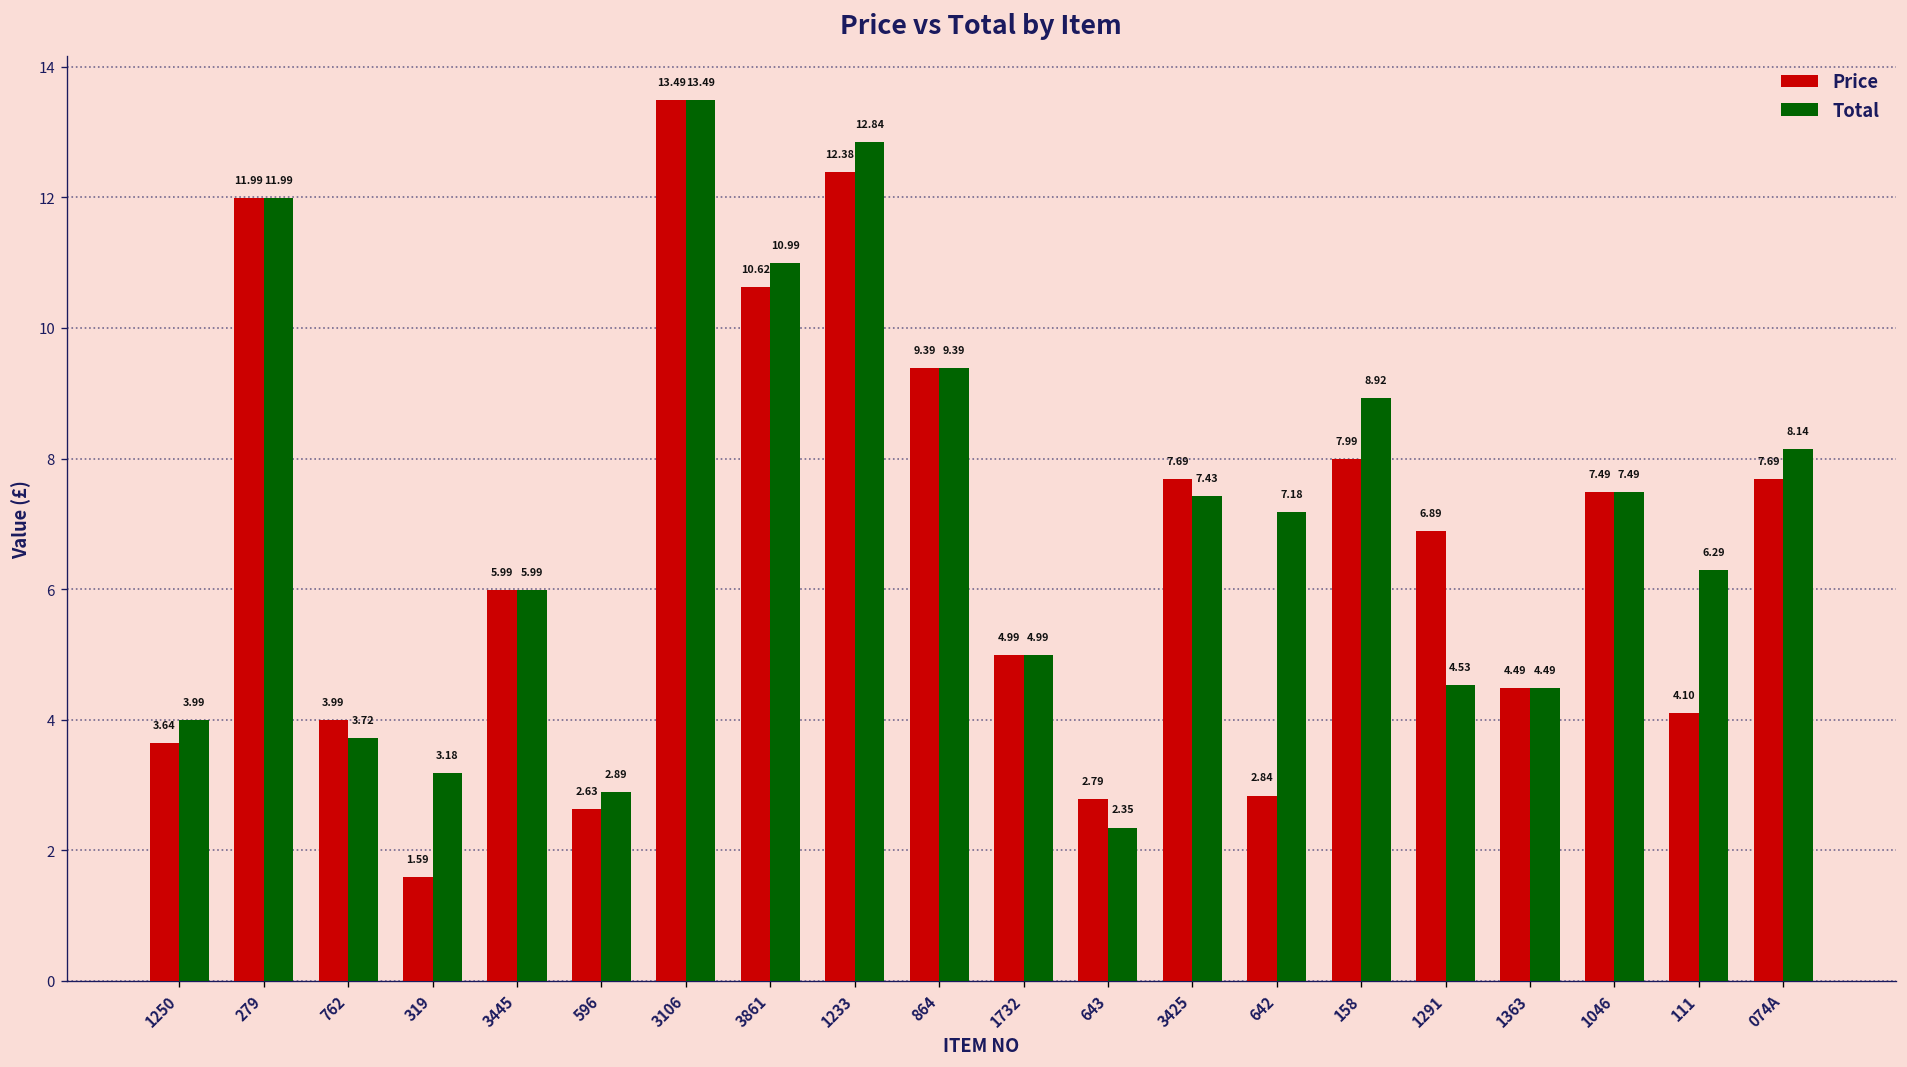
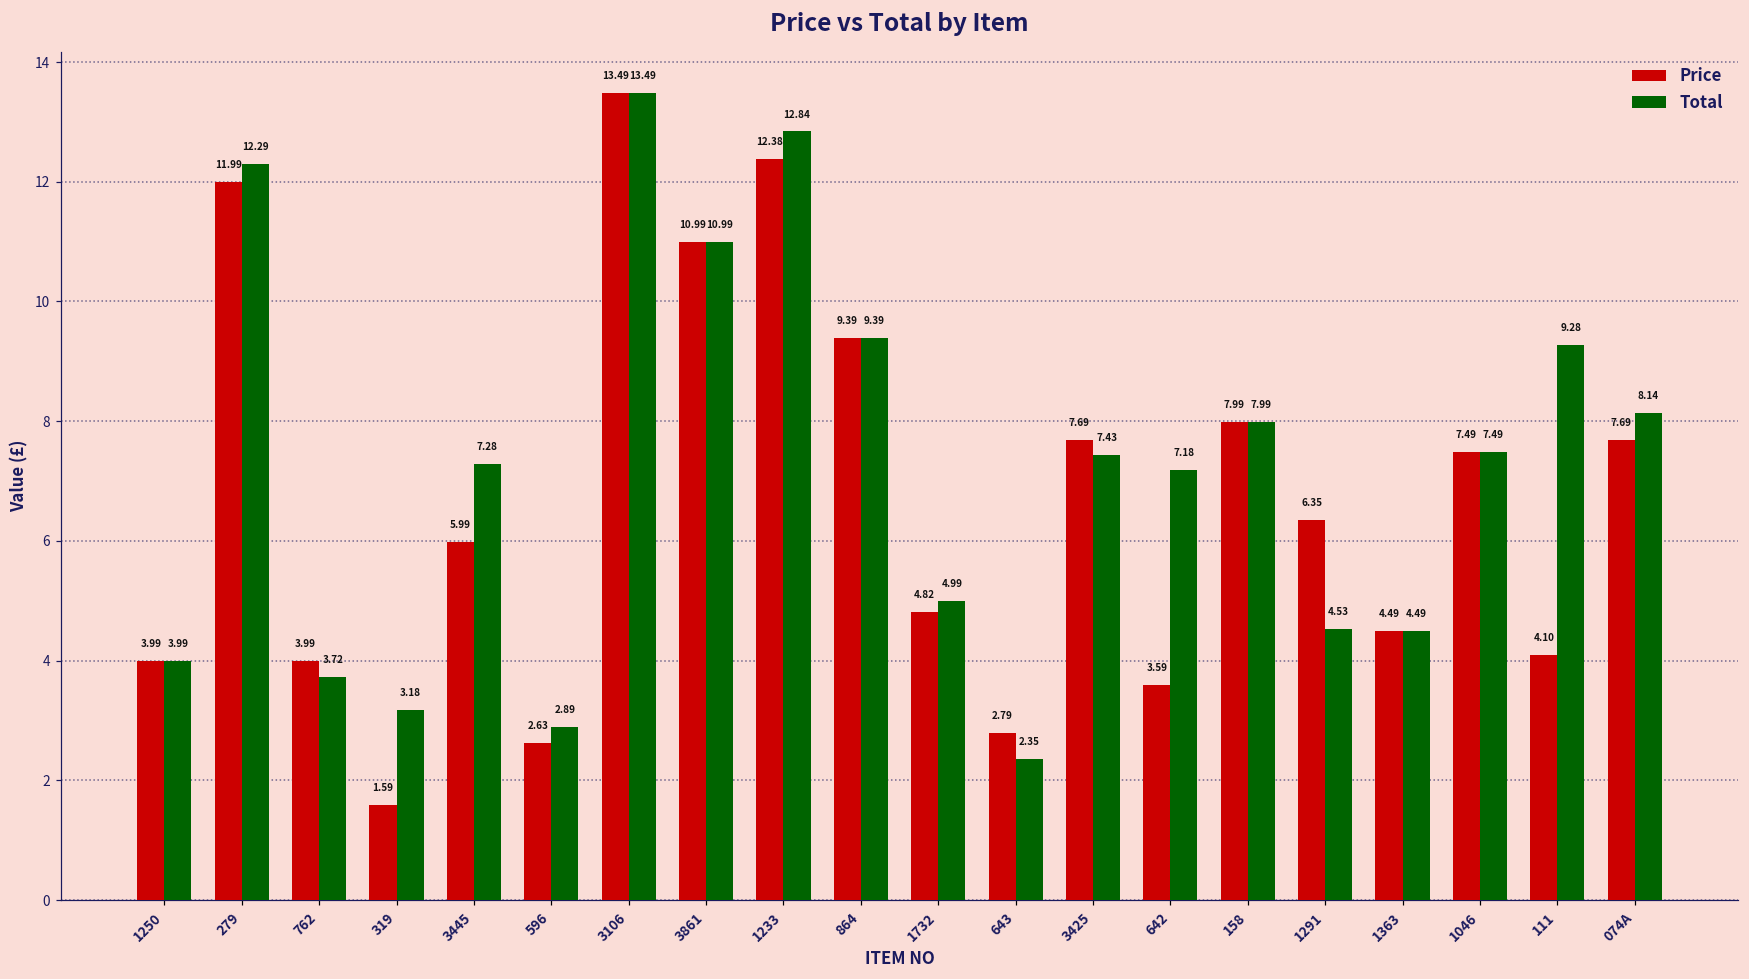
  {
    "Price": {
-     "1250": 3.64,
+     "1250": 3.99,
      "279": 11.99,
      "762": 3.99,
      "319": 1.59,
      "3445": 5.99,
      "596": 2.63,
      "3106": 13.49,
-     "3861": 10.62,
+     "3861": 10.99,
      "1233": 12.38,
      "864": 9.39,
-     "1732": 4.99,
+     "1732": 4.82,
      "643": 2.79,
      "3425": 7.69,
-     "642": 2.84,
+     "642": 3.59,
      "158": 7.99,
-     "1291": 6.89,
+     "1291": 6.35,
      "1363": 4.49,
      "1046": 7.49,
      "111": 4.10,
      "074A": 7.69
    },
    "Total": {
      "1250": 3.99,
-     "279": 11.99,
+     "279": 12.29,
      "762": 3.72,
      "319": 3.18,
-     "3445": 5.99,
+     "3445": 7.28,
      "596": 2.89,
      "3106": 13.49,
      "3861": 10.99,
      "1233": 12.84,
      "864": 9.39,
      "1732": 4.99,
      "643": 2.35,
      "3425": 7.43,
      "642": 7.18,
-     "158": 8.92,
+     "158": 7.99,
      "1291": 4.53,
      "1363": 4.49,
      "1046": 7.49,
-     "111": 6.29,
+     "111": 9.28,
      "074A": 8.14
    }
  }
